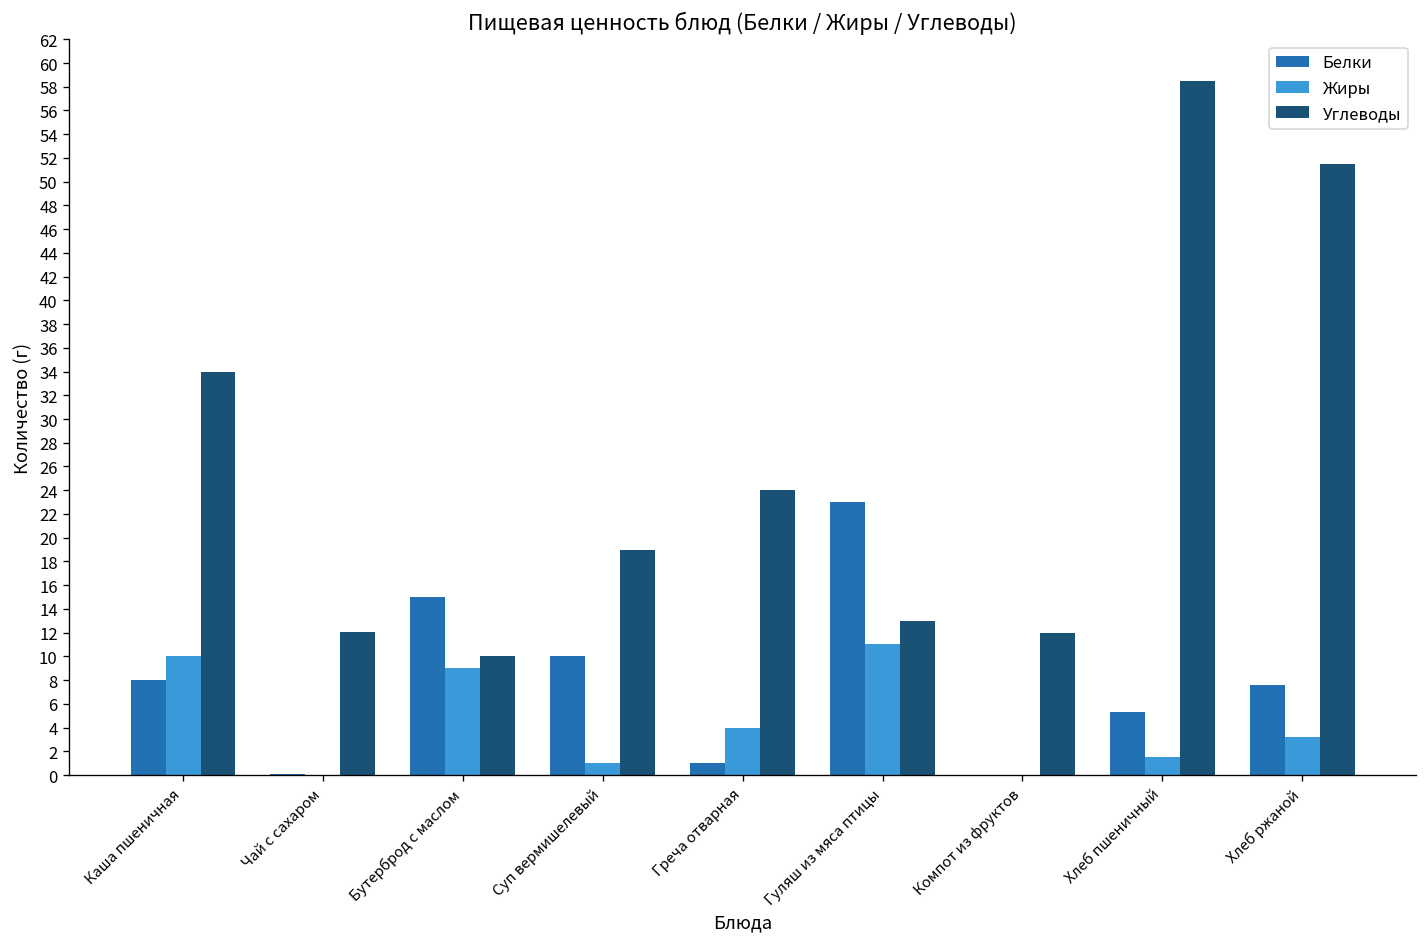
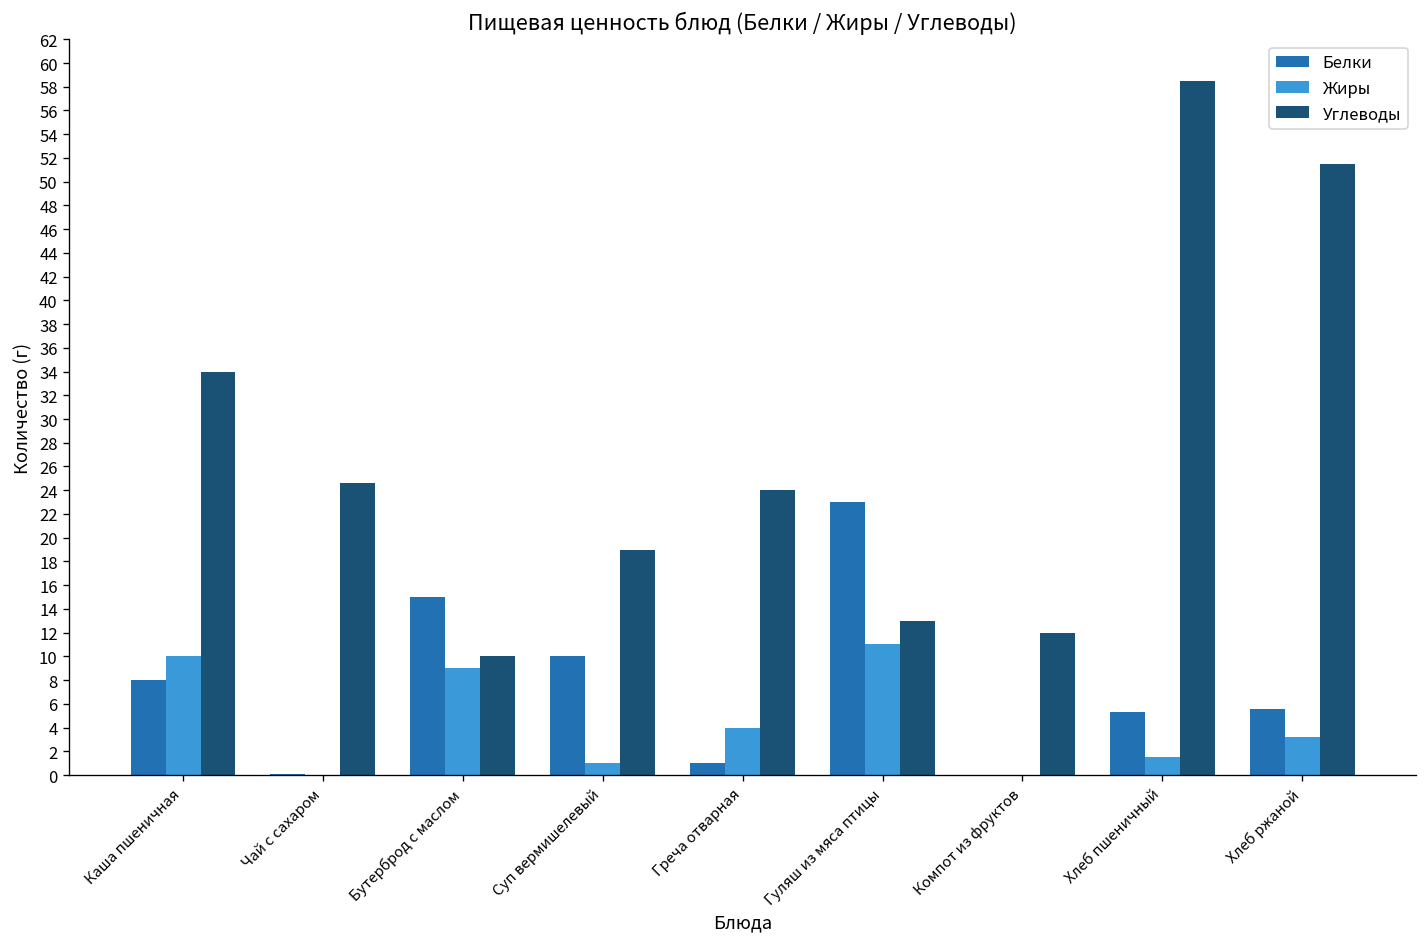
  {
    "Белки": {
      "Каша пшеничная": 8,
      "Бутерброд с маслом": 15,
      "Суп вермишелевый": 10,
      "Греча отварная": 1,
      "Гуляш из мяса птицы": 23,
      "Компот из фруктов": 0,
      "Хлеб пшеничный": 5,
-     "Хлеб ржаной": 8
+     "Хлеб ржаной": 6
    },
    "Жиры": {
      "Каша пшеничная": 10,
      "Чай с сахаром": 0,
      "Бутерброд с маслом": 9,
      "Суп вермишелевый": 1,
      "Греча отварная": 4,
      "Гуляш из мяса птицы": 11,
      "Компот из фруктов": 0,
      "Хлеб пшеничный": 2,
      "Хлеб ржаной": 3
    },
    "Углеводы": {
      "Каша пшеничная": 34,
-     "Чай с сахаром": 12,
+     "Чай с сахаром": 25,
      "Бутерброд с маслом": 10,
      "Суп вермишелевый": 19,
      "Греча отварная": 24,
      "Гуляш из мяса птицы": 13,
      "Компот из фруктов": 12,
      "Хлеб пшеничный": 59,
      "Хлеб ржаной": 52
    }
  }
